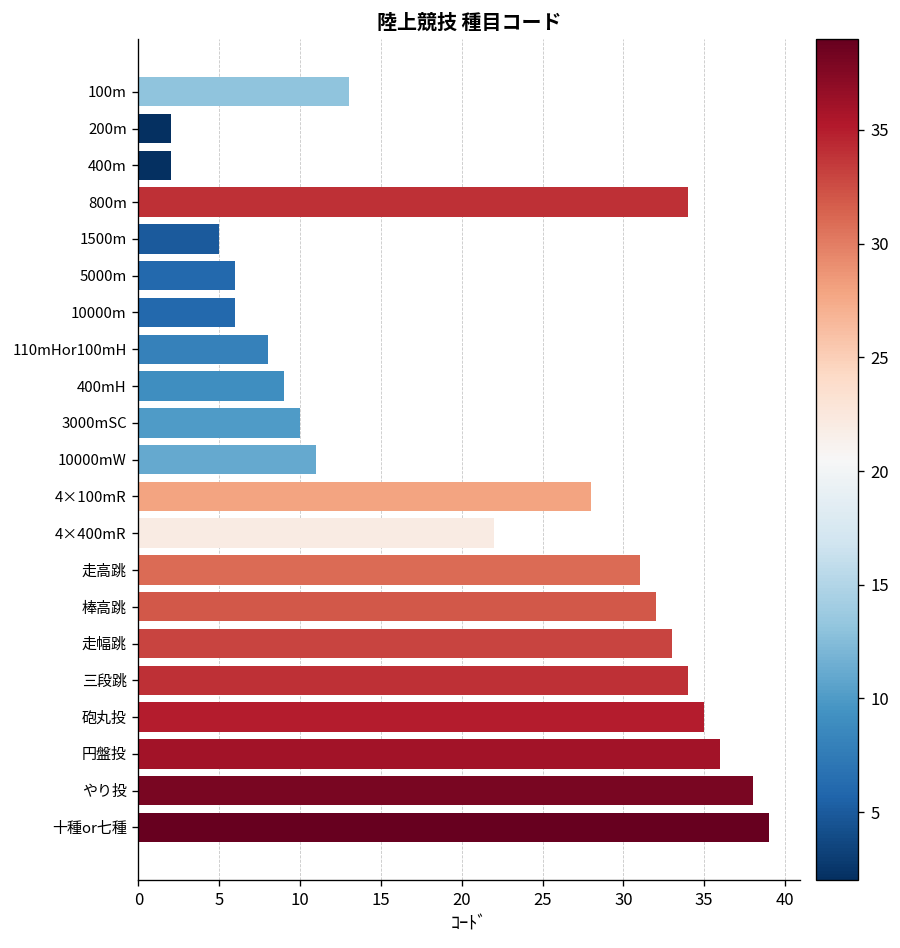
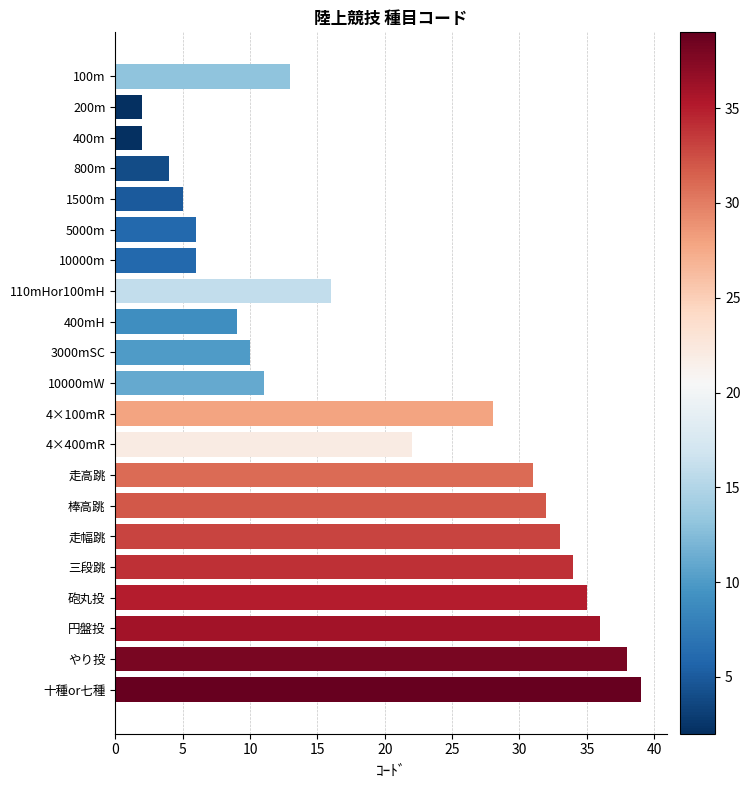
  {
    "100m": 13,
    "200m": 2,
    "400m": 2,
-   "800m": 34,
+   "800m": 4,
    "1500m": 5,
    "5000m": 6,
    "10000m": 6,
-   "110mHor100mH": 8,
+   "110mHor100mH": 16,
    "400mH": 9,
    "3000mSC": 10,
    "10000mW": 11,
    "4×100mR": 28,
    "4×400mR": 22,
    "走高跳": 31,
    "棒高跳": 32,
    "走幅跳": 33,
    "三段跳": 34,
    "砲丸投": 35,
    "円盤投": 36,
    "やり投": 38,
    "十種or七種": 39
  }
